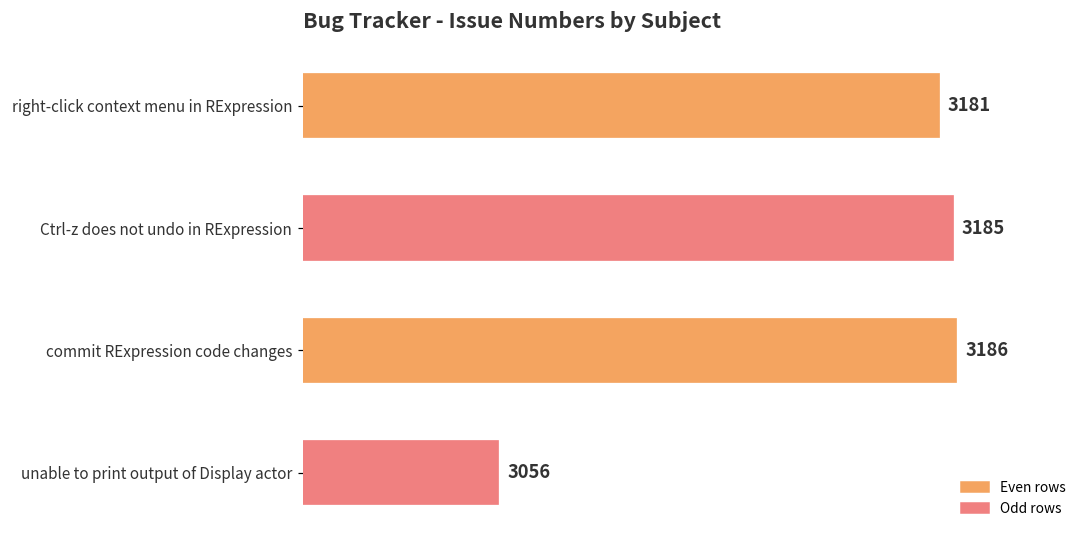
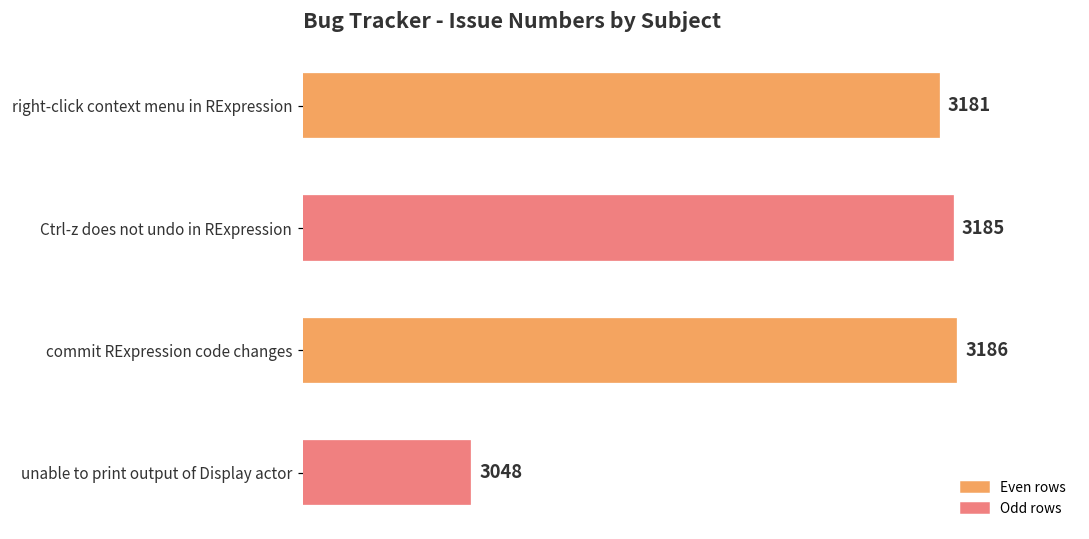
  {
    "right-click context menu in RExpression": 3181,
    "Ctrl-z does not undo in RExpression": 3185,
    "commit RExpression code changes": 3186,
-   "unable to print output of Display actor": 3056
+   "unable to print output of Display actor": 3048
  }
